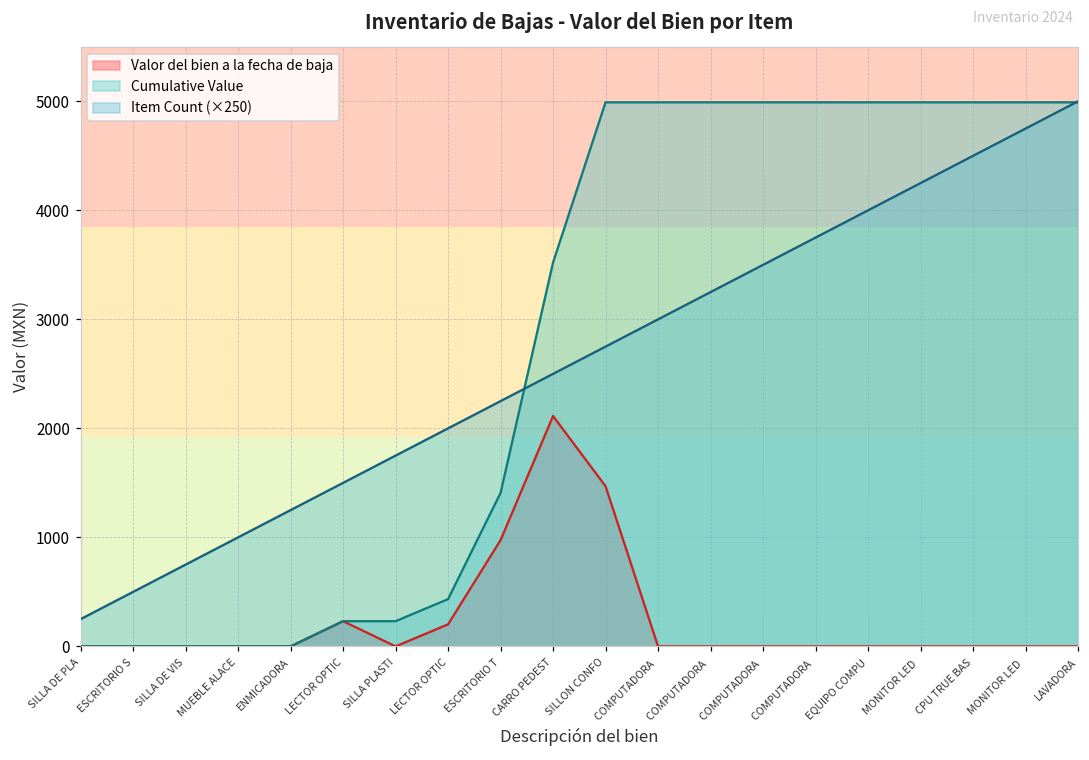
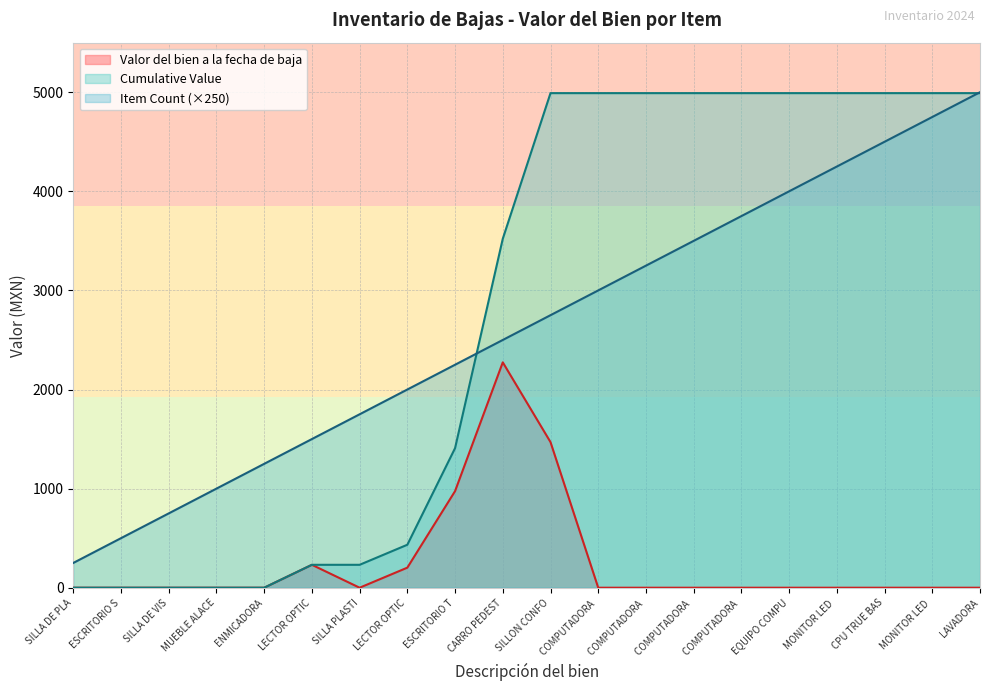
  {
    "Valor del bien a la fecha de baja": {
      "SILLA PLASTI": 0,
      "ESCRITORIO T": 1000,
-     "CARRO PEDEST": 2100,
+     "CARRO PEDEST": 2300,
      "SILLON CONFO": 1500,
      "EQUIPO COMPU": 0,
      "CPU TRUE BAS": 0,
      "LAVADORA": 0
    }
  }
